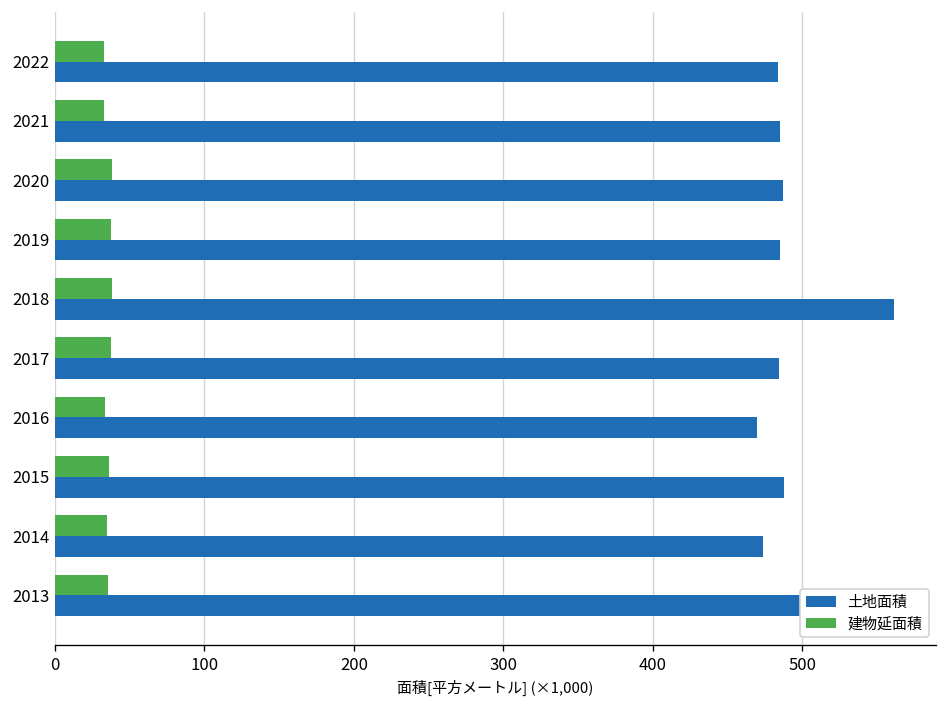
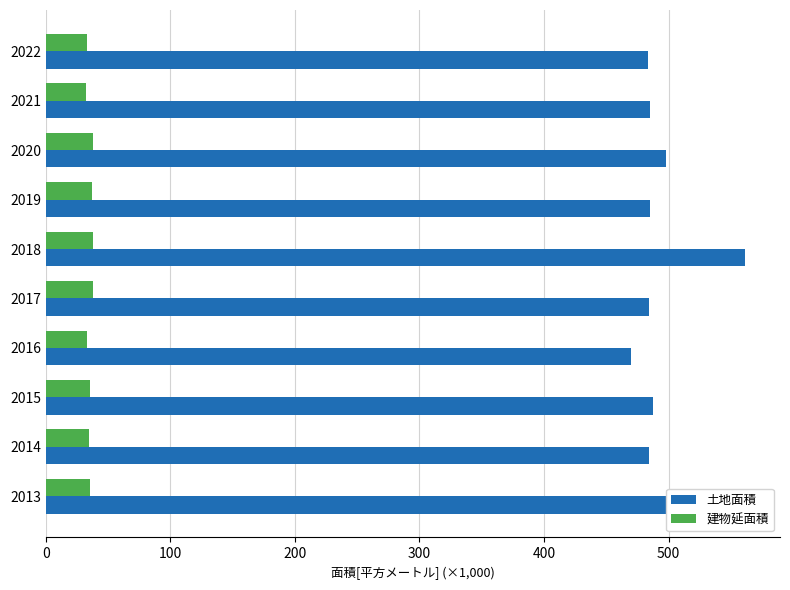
  {
    "土地面積": {
      "2022": 484,
      "2021": 485,
-     "2020": 487,
+     "2020": 498,
      "2019": 485,
      "2018": 561,
      "2017": 484,
      "2016": 470,
      "2015": 488,
-     "2014": 474
+     "2014": 485
    },
    "建物延面積": {
      "2022": 33,
      "2021": 33,
      "2020": 38,
      "2019": 37,
      "2018": 38,
      "2017": 38,
      "2016": 33,
      "2015": 36,
      "2014": 35,
      "2013": 36
    }
  }
